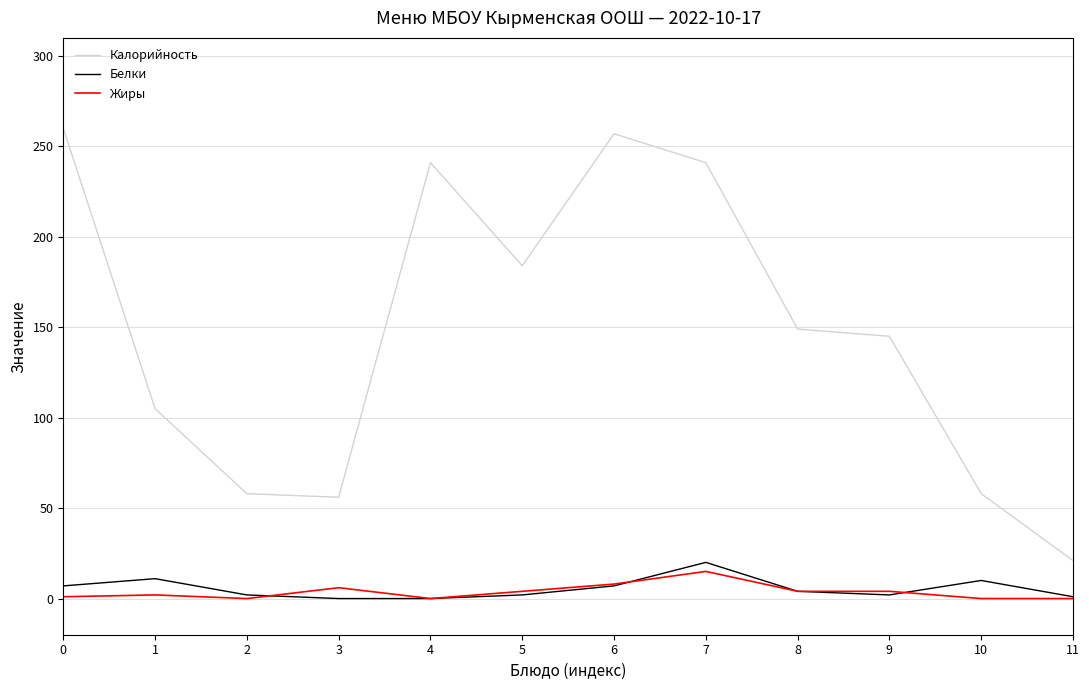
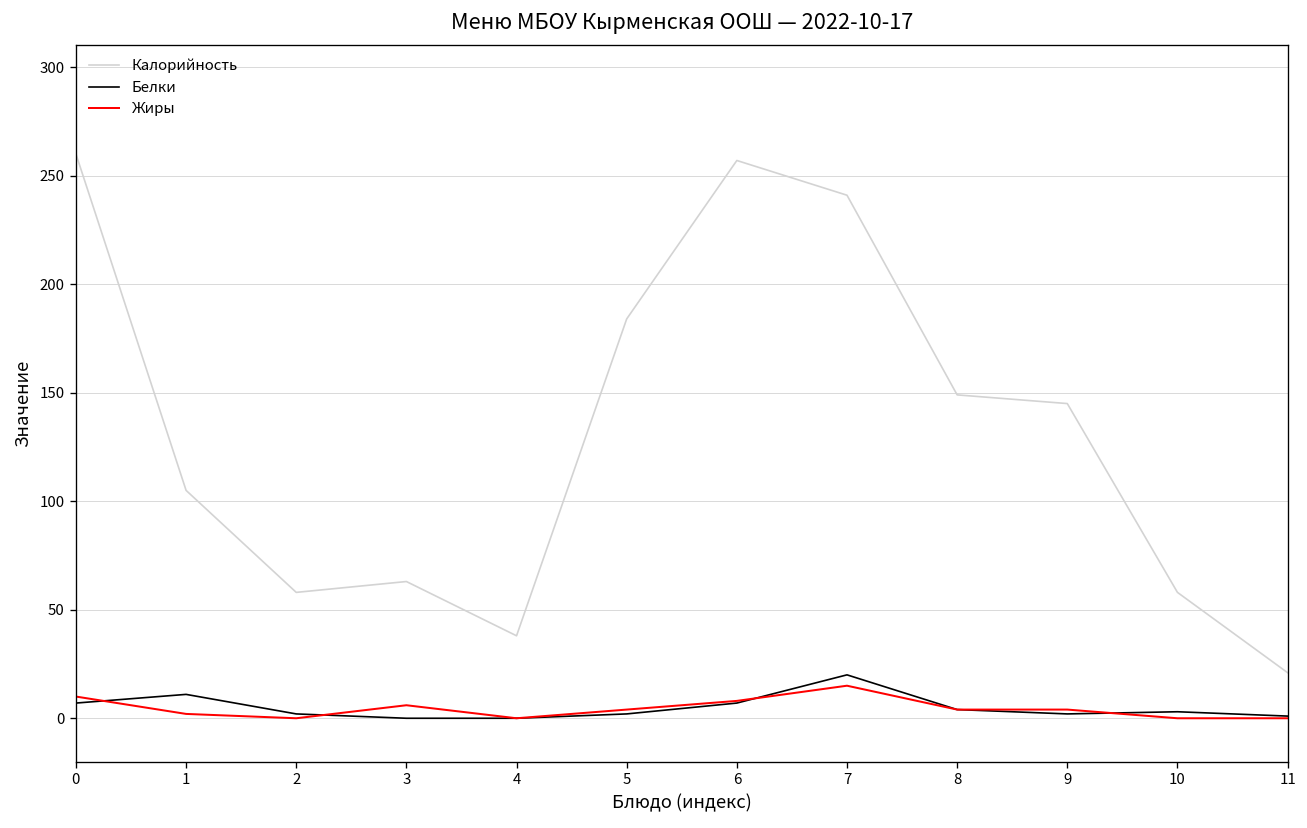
  {
    "Калорийность": {
      "0": 260,
      "1": 105,
      "2": 58,
-     "3": 56,
-     "4": 241,
+     "3": 63,
+     "4": 38,
      "5": 184,
      "6": 257,
      "7": 241,
      "8": 149,
      "9": 145,
      "10": 58,
      "11": 21
    },
    "Белки": {
      "0": 7,
      "1": 11,
      "2": 2,
      "3": 0,
      "5": 2,
      "7": 20,
      "9": 2,
-     "10": 10
+     "10": 3
    },
    "Жиры": {
-     "0": 1,
+     "0": 10,
      "1": 2,
      "2": 0,
      "3": 6,
      "5": 4,
      "7": 15,
      "9": 4,
      "10": 0
    }
  }
